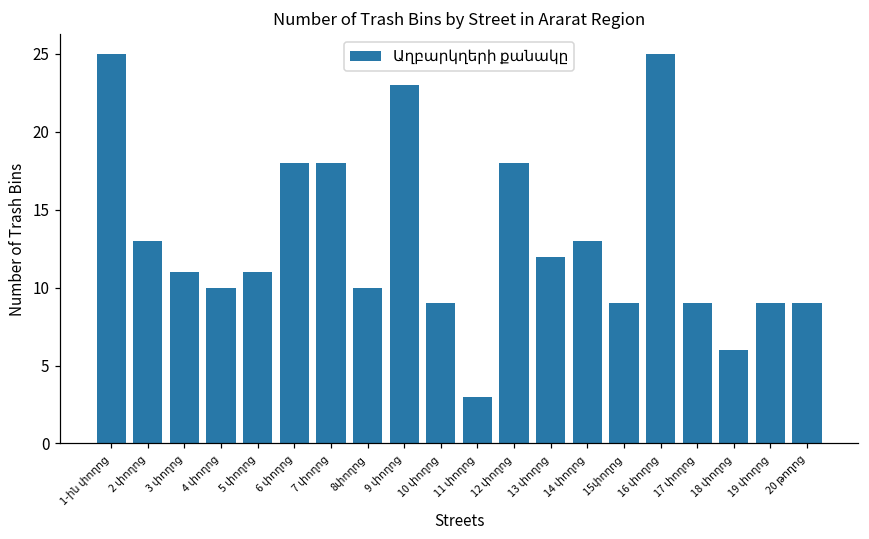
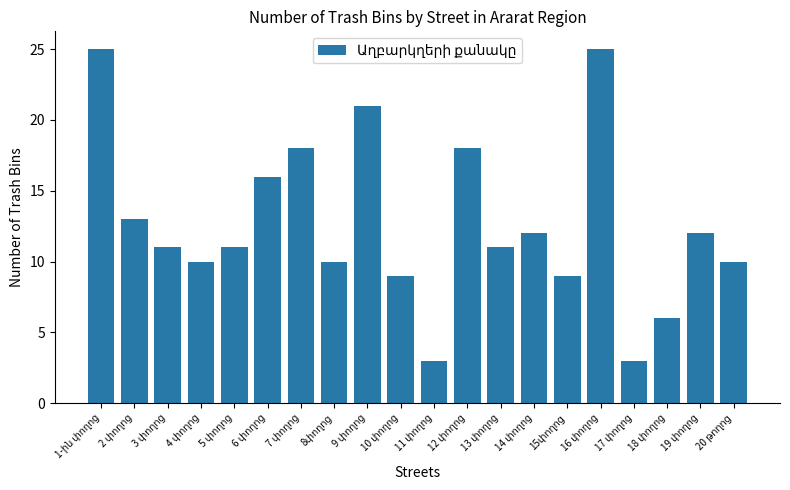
  {
    "1-ին փողոց": 25,
    "2 փողոց": 13,
    "3 փողոց": 11,
    "4 փողոց": 10,
    "5 փողոց": 11,
-   "6 փողոց": 18,
+   "6 փողոց": 16,
    "7 փողոց": 18,
    "8փողոց": 10,
-   "9 փողոց": 23,
+   "9 փողոց": 21,
    "10 փողոց": 9,
    "11 փողոց": 3,
    "12 փողոց": 18,
-   "13 փողոց": 12,
-   "14 փողոց": 13,
+   "13 փողոց": 11,
+   "14 փողոց": 12,
    "15փողոց": 9,
    "16 փողոց": 25,
-   "17 փողոց": 9,
+   "17 փողոց": 3,
    "18 փողոց": 6,
-   "19 փողոց": 9,
-   "20 թողոց": 9
+   "19 փողոց": 12,
+   "20 թողոց": 10
  }
